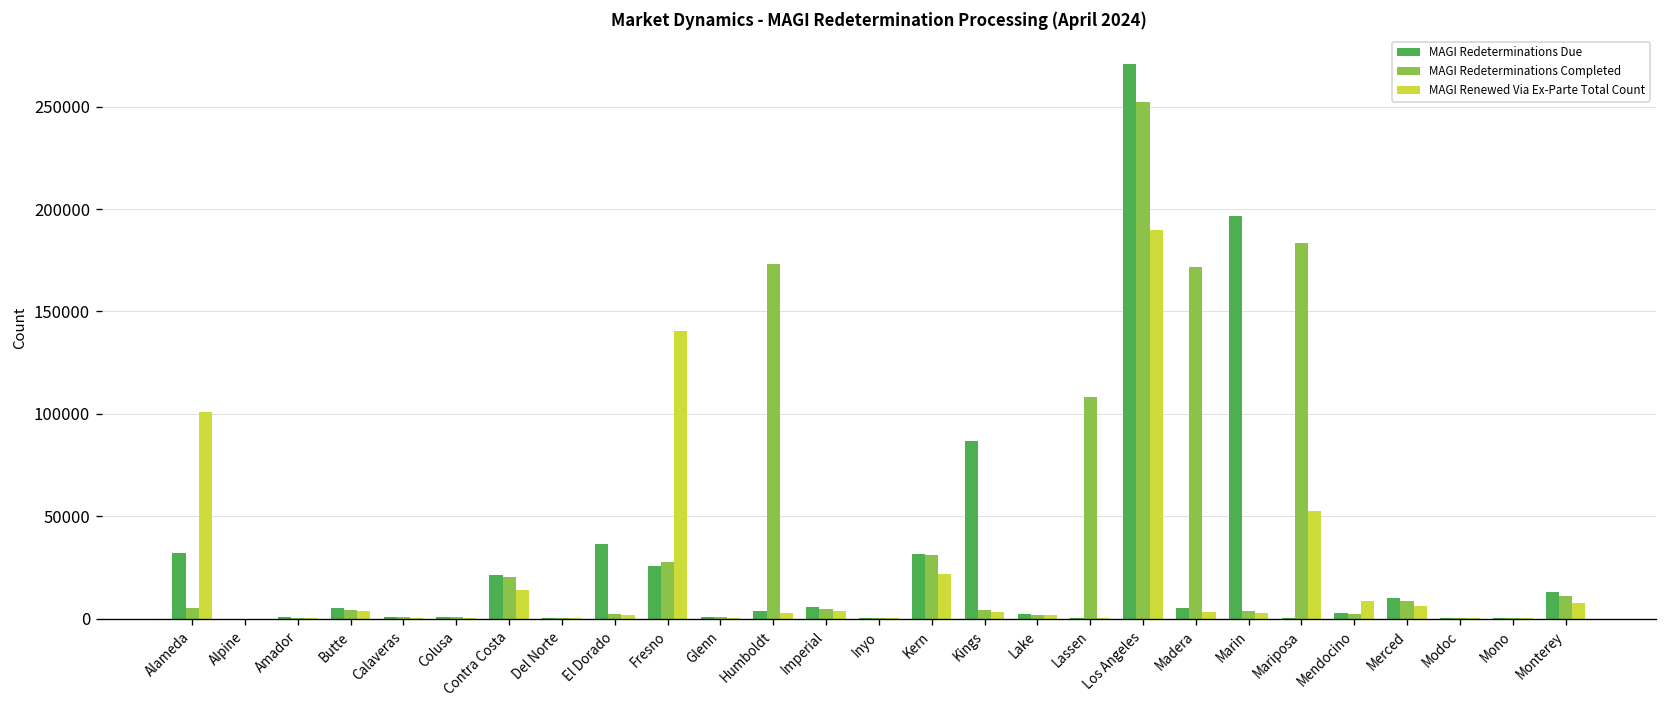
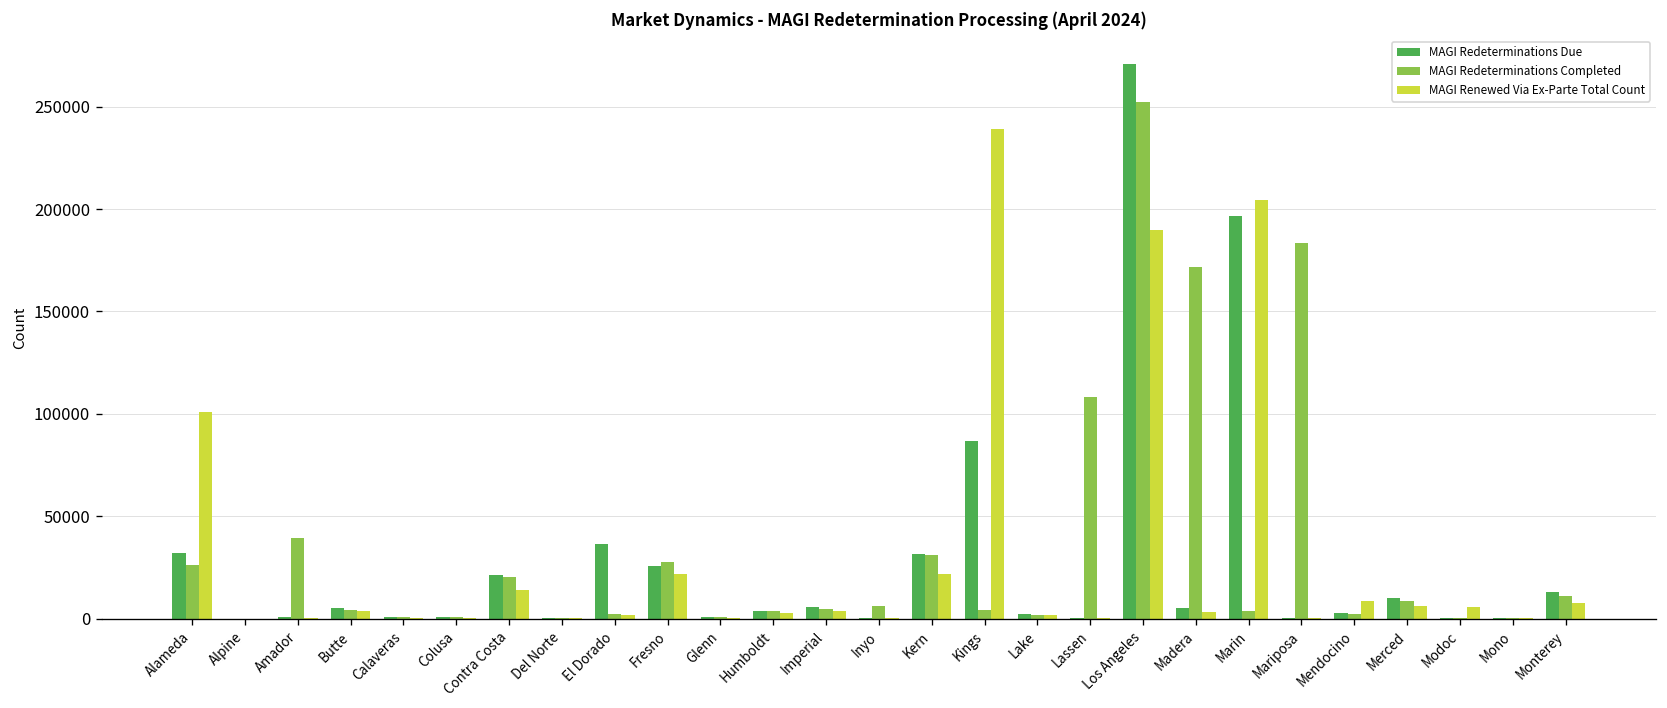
  {
    "MAGI Redeterminations Due": {
      "Alameda": 32000,
      "Butte": 5000,
      "Contra Costa": 21000,
      "El Dorado": 37000,
      "Fresno": 26000,
      "Humboldt": 4000,
      "Imperial": 6000,
      "Kern": 31000,
      "Kings": 87000,
      "Lake": 2000,
      "Los Angeles": 271000,
      "Madera": 5000,
      "Marin": 196000,
      "Mendocino": 3000,
      "Merced": 10000,
      "Monterey": 13000
    },
    "MAGI Redeterminations Completed": {
-     "Alameda": 5000,
-     "Amador": 1000,
+     "Alameda": 26000,
+     "Amador": 39000,
      "Butte": 5000,
      "Contra Costa": 20000,
      "El Dorado": 2000,
      "Fresno": 28000,
-     "Humboldt": 173000,
+     "Humboldt": 4000,
      "Imperial": 5000,
-     "Inyo": 0,
+     "Inyo": 6000,
      "Kern": 31000,
      "Kings": 4000,
      "Lake": 2000,
      "Lassen": 108000,
      "Los Angeles": 252000,
      "Madera": 172000,
      "Marin": 4000,
      "Mariposa": 183000,
      "Mendocino": 2000,
      "Merced": 9000,
      "Monterey": 11000
    },
    "MAGI Renewed Via Ex-Parte Total Count": {
      "Alameda": 101000,
      "Butte": 4000,
      "Contra Costa": 14000,
      "El Dorado": 2000,
-     "Fresno": 140000,
+     "Fresno": 22000,
      "Humboldt": 3000,
      "Imperial": 4000,
      "Kern": 22000,
-     "Kings": 3000,
+     "Kings": 239000,
      "Lake": 2000,
      "Los Angeles": 190000,
      "Madera": 4000,
-     "Marin": 3000,
-     "Mariposa": 52000,
+     "Marin": 204000,
+     "Mariposa": 0,
      "Mendocino": 9000,
      "Merced": 6000,
-     "Modoc": 0,
+     "Modoc": 6000,
      "Monterey": 8000
    }
  }
